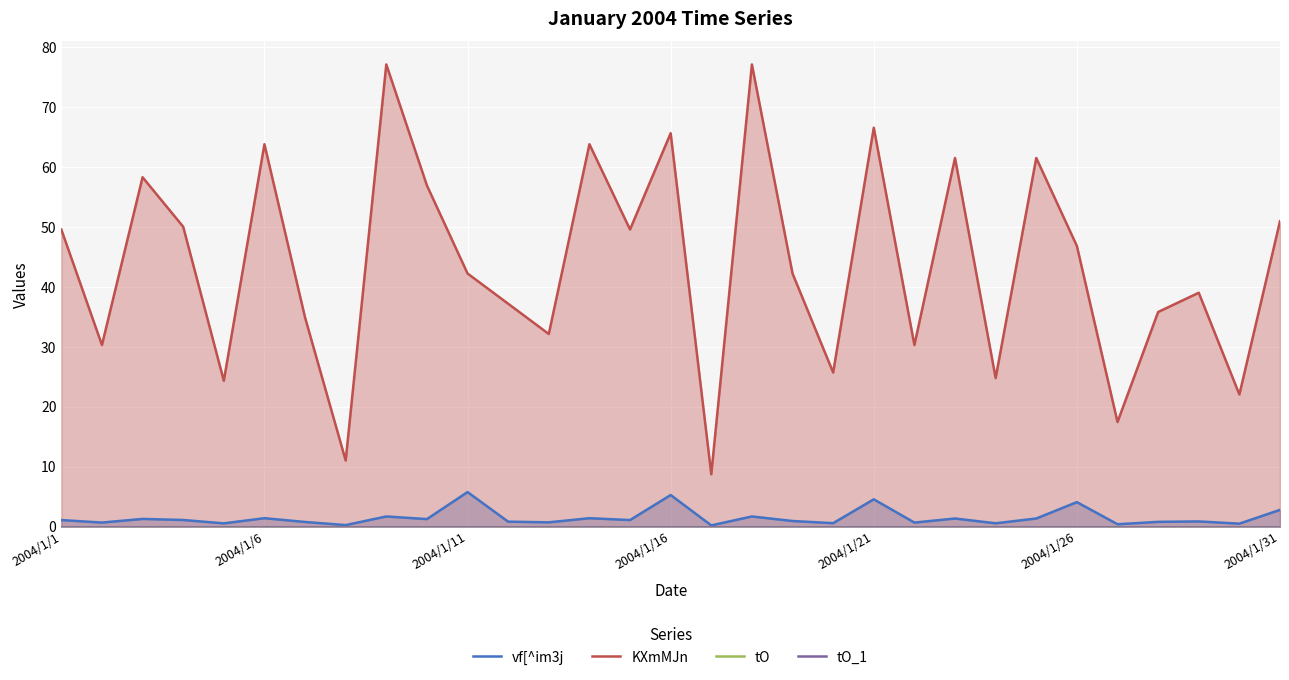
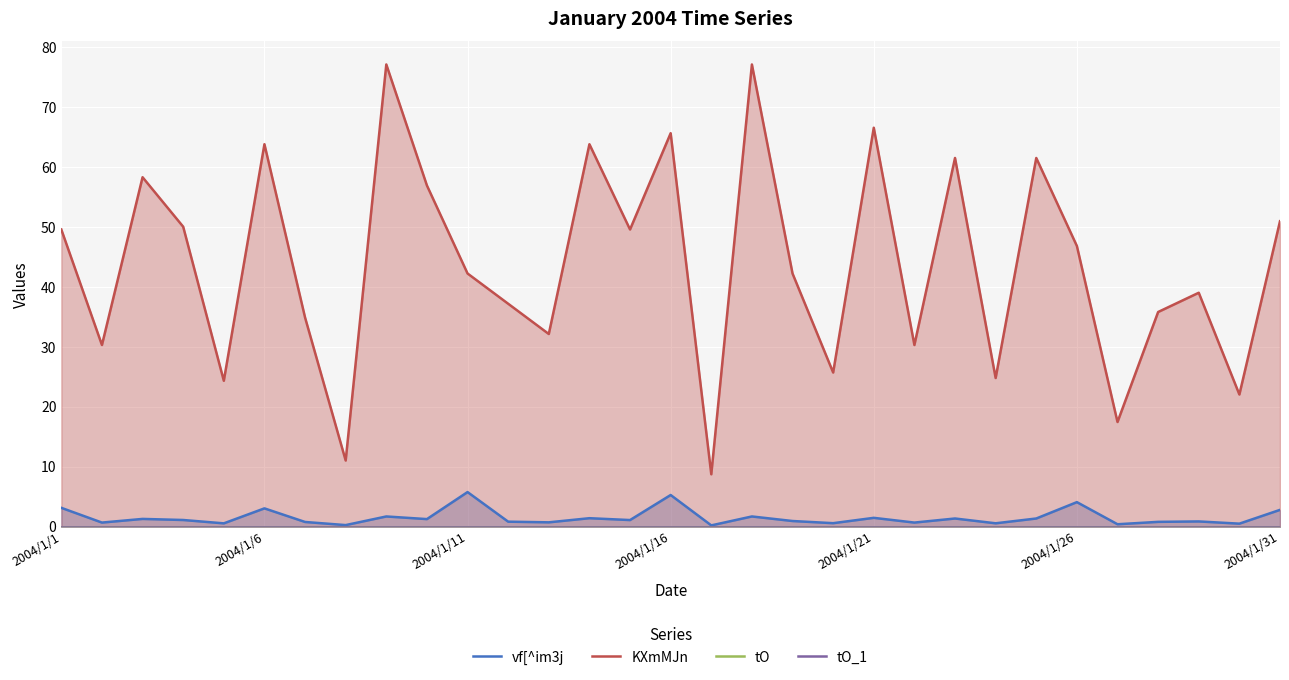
  {
    "vf[^im3j": {
-     "2004/1/1": 1,
-     "2004/1/6": 1,
+     "2004/1/1": 3,
+     "2004/1/6": 3,
      "2004/1/11": 6,
      "2004/1/16": 5,
-     "2004/1/21": 5,
+     "2004/1/21": 1,
      "2004/1/26": 4,
      "2004/1/31": 3
    },
    "KXmMJn": {
      "2004/1/1": 50,
      "2004/1/6": 64,
      "2004/1/11": 42,
      "2004/1/16": 66,
      "2004/1/21": 67,
      "2004/1/26": 47,
      "2004/1/31": 51
    },
    "tO_1": {
      "2004/1/1": 0,
      "2004/1/6": 0,
      "2004/1/11": 0,
      "2004/1/16": 0,
      "2004/1/21": 0,
      "2004/1/26": 0,
      "2004/1/31": 0
    }
  }
